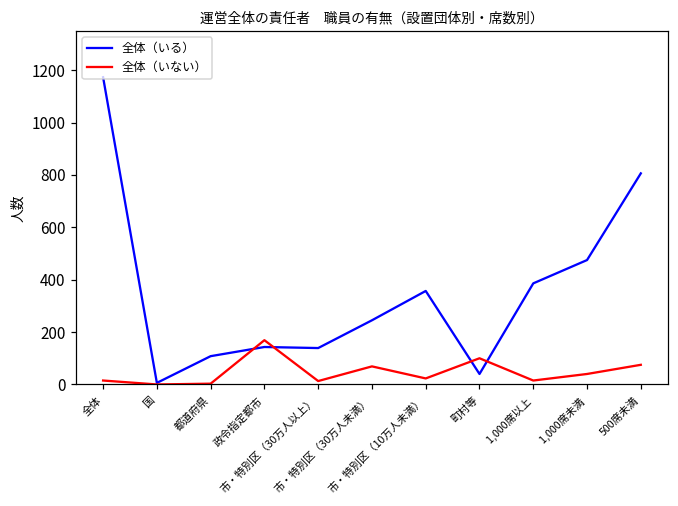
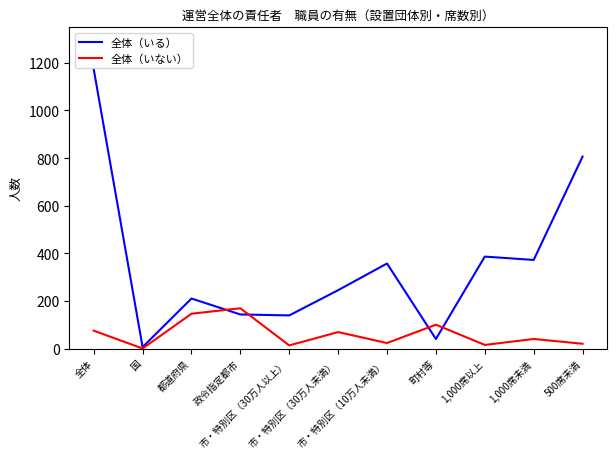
  {
    "全体（いる）": {
      "全体": 1170,
-     "都道府県": 110,
+     "都道府県": 210,
      "政令指定都市": 140,
      "市・特別区（30万人以上）": 140,
      "市・特別区（30万人未満）": 250,
      "市・特別区（10万人未満）": 360,
      "町村等": 40,
      "1,000席以上": 390,
-     "1,000席未満": 480,
+     "1,000席未満": 370,
      "500席未満": 810
    },
    "全体（いない）": {
-     "全体": 20,
-     "都道府県": 0,
+     "全体": 80,
+     "都道府県": 150,
      "政令指定都市": 170,
      "市・特別区（30万人以上）": 10,
      "市・特別区（30万人未満）": 70,
      "市・特別区（10万人未満）": 20,
      "町村等": 100,
      "1,000席以上": 20,
      "1,000席未満": 40,
-     "500席未満": 80
+     "500席未満": 20
    }
  }
